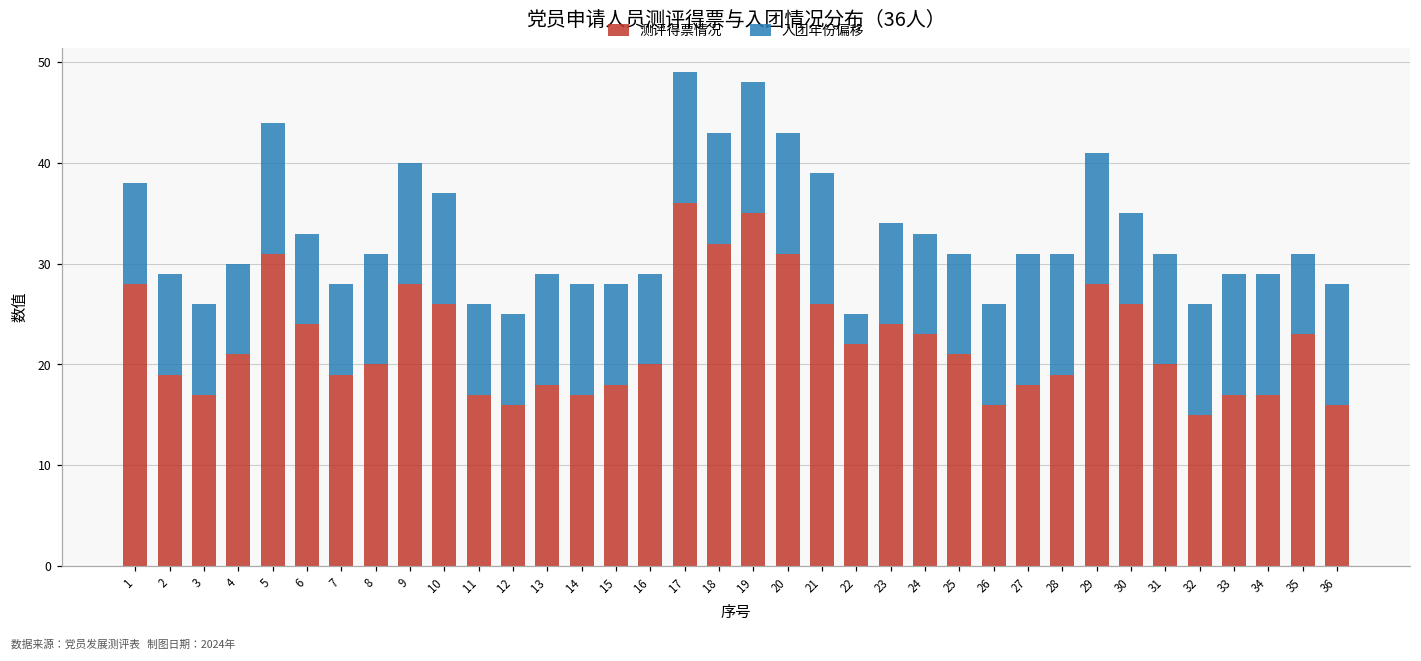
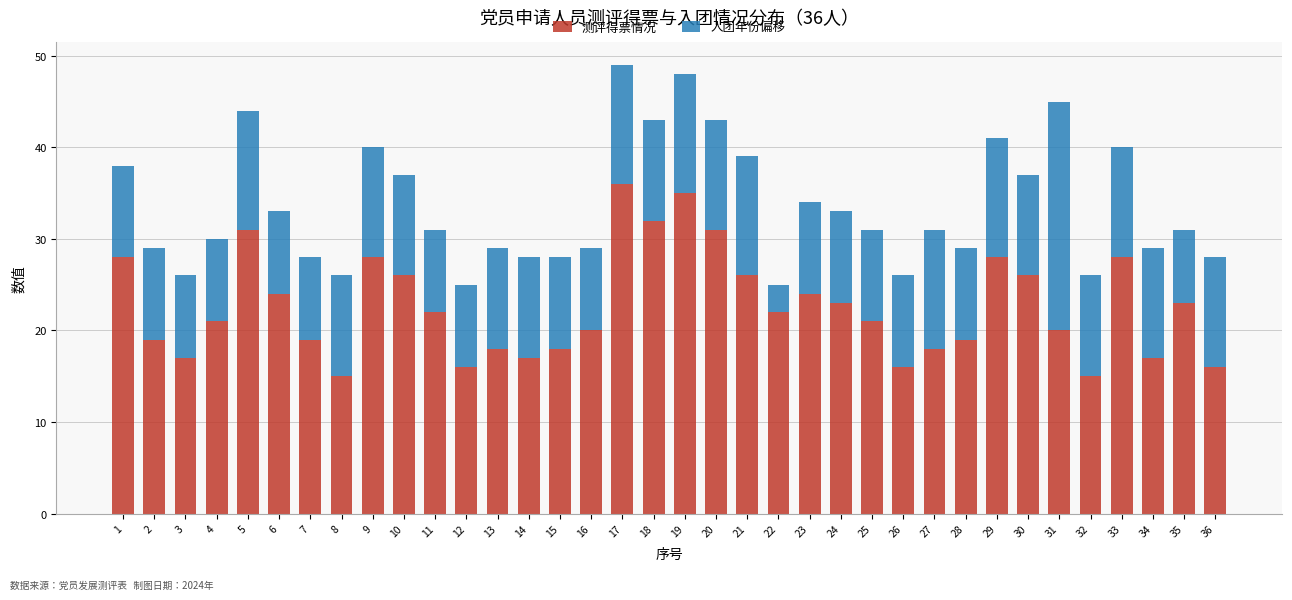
  {
    "测评得票情况": {
      "1": 28,
      "2": 19,
      "3": 17,
      "4": 21,
      "5": 31,
      "6": 24,
      "7": 19,
-     "8": 20,
+     "8": 15,
      "9": 28,
      "10": 26,
-     "11": 17,
+     "11": 22,
      "12": 16,
      "13": 18,
      "14": 17,
      "15": 18,
      "16": 20,
      "17": 36,
      "18": 32,
      "19": 35,
      "20": 31,
      "21": 26,
      "22": 22,
      "23": 24,
      "24": 23,
      "25": 21,
      "26": 16,
      "27": 18,
      "28": 19,
      "29": 28,
      "30": 26,
      "31": 20,
      "32": 15,
-     "33": 17,
+     "33": 28,
      "34": 17,
      "35": 23,
      "36": 16
    },
    "入团年份偏移": {
      "1": 10,
      "2": 10,
      "3": 9,
      "4": 9,
      "5": 13,
      "6": 9,
      "7": 9,
      "8": 11,
      "9": 12,
      "10": 11,
      "11": 9,
      "12": 9,
      "13": 11,
      "14": 11,
      "15": 10,
      "16": 9,
      "17": 13,
      "18": 11,
      "19": 13,
      "20": 12,
      "21": 13,
      "22": 3,
      "23": 10,
      "24": 10,
      "25": 10,
      "26": 10,
      "27": 13,
-     "28": 12,
+     "28": 10,
      "29": 13,
-     "30": 9,
-     "31": 11,
+     "30": 11,
+     "31": 25,
      "32": 11,
      "33": 12,
      "34": 12,
      "35": 8,
      "36": 12
    }
  }
